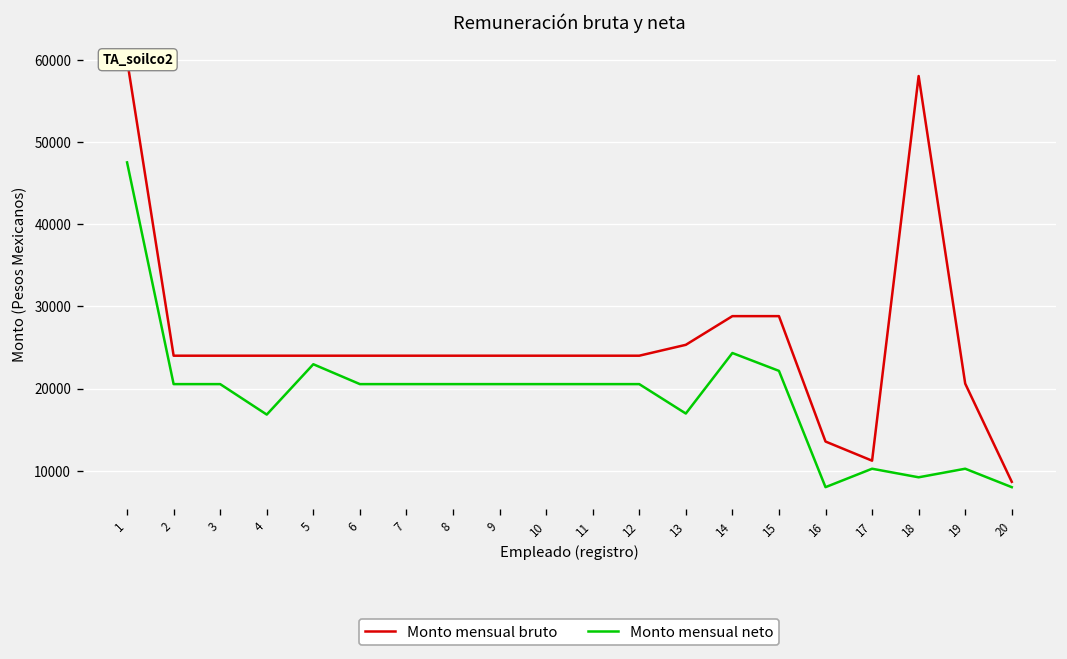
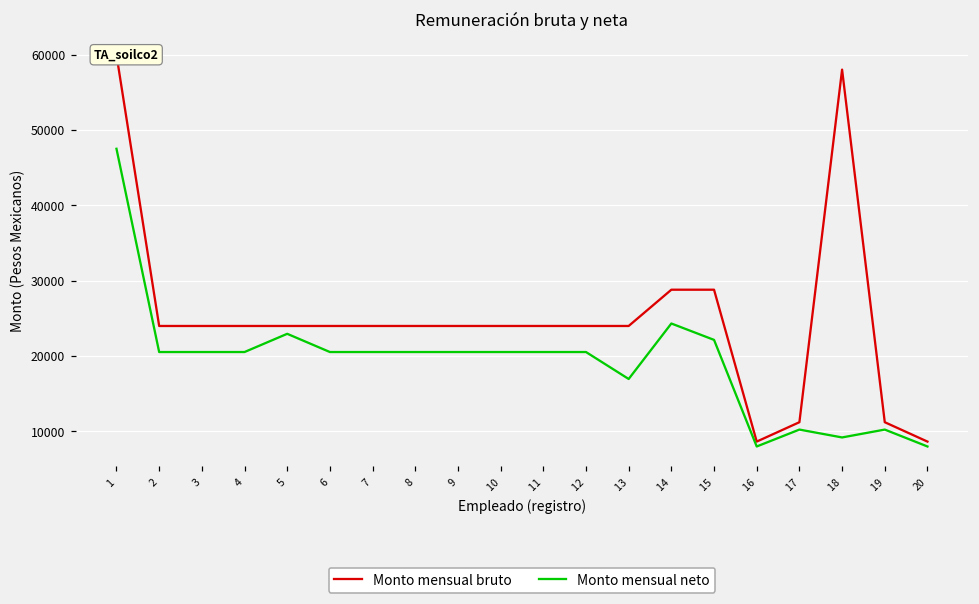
  {
    "Monto mensual bruto": {
      "2": 24000,
      "3": 24000,
      "4": 24000,
      "5": 24000,
      "6": 24000,
      "7": 24000,
      "8": 24000,
      "9": 24000,
      "10": 24000,
      "11": 24000,
      "12": 24000,
-     "13": 25000,
+     "13": 24000,
      "14": 29000,
      "15": 29000,
-     "16": 14000,
+     "16": 9000,
      "17": 11000,
      "18": 58000,
-     "19": 21000,
+     "19": 11000,
      "20": 9000
    },
    "Monto mensual neto": {
      "1": 48000,
      "2": 21000,
      "3": 21000,
-     "4": 17000,
+     "4": 21000,
      "5": 23000,
      "6": 21000,
      "7": 21000,
      "8": 21000,
      "9": 21000,
      "10": 21000,
      "11": 21000,
      "12": 21000,
      "13": 17000,
      "14": 24000,
      "15": 22000,
      "16": 8000,
      "17": 10000,
      "18": 9000,
      "19": 10000,
      "20": 8000
    }
  }
